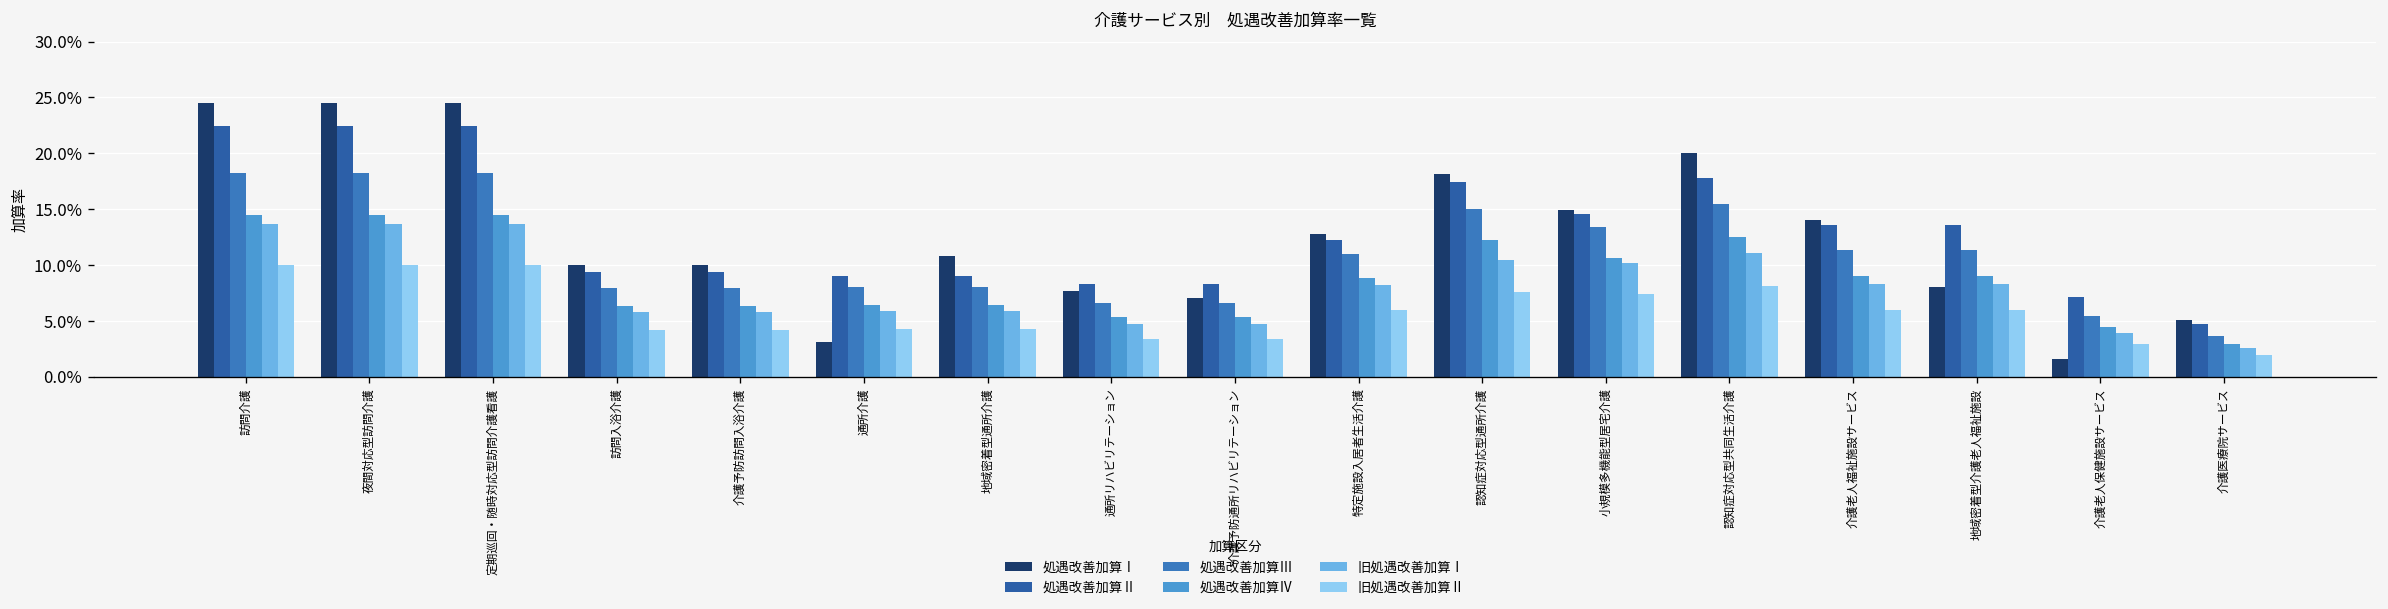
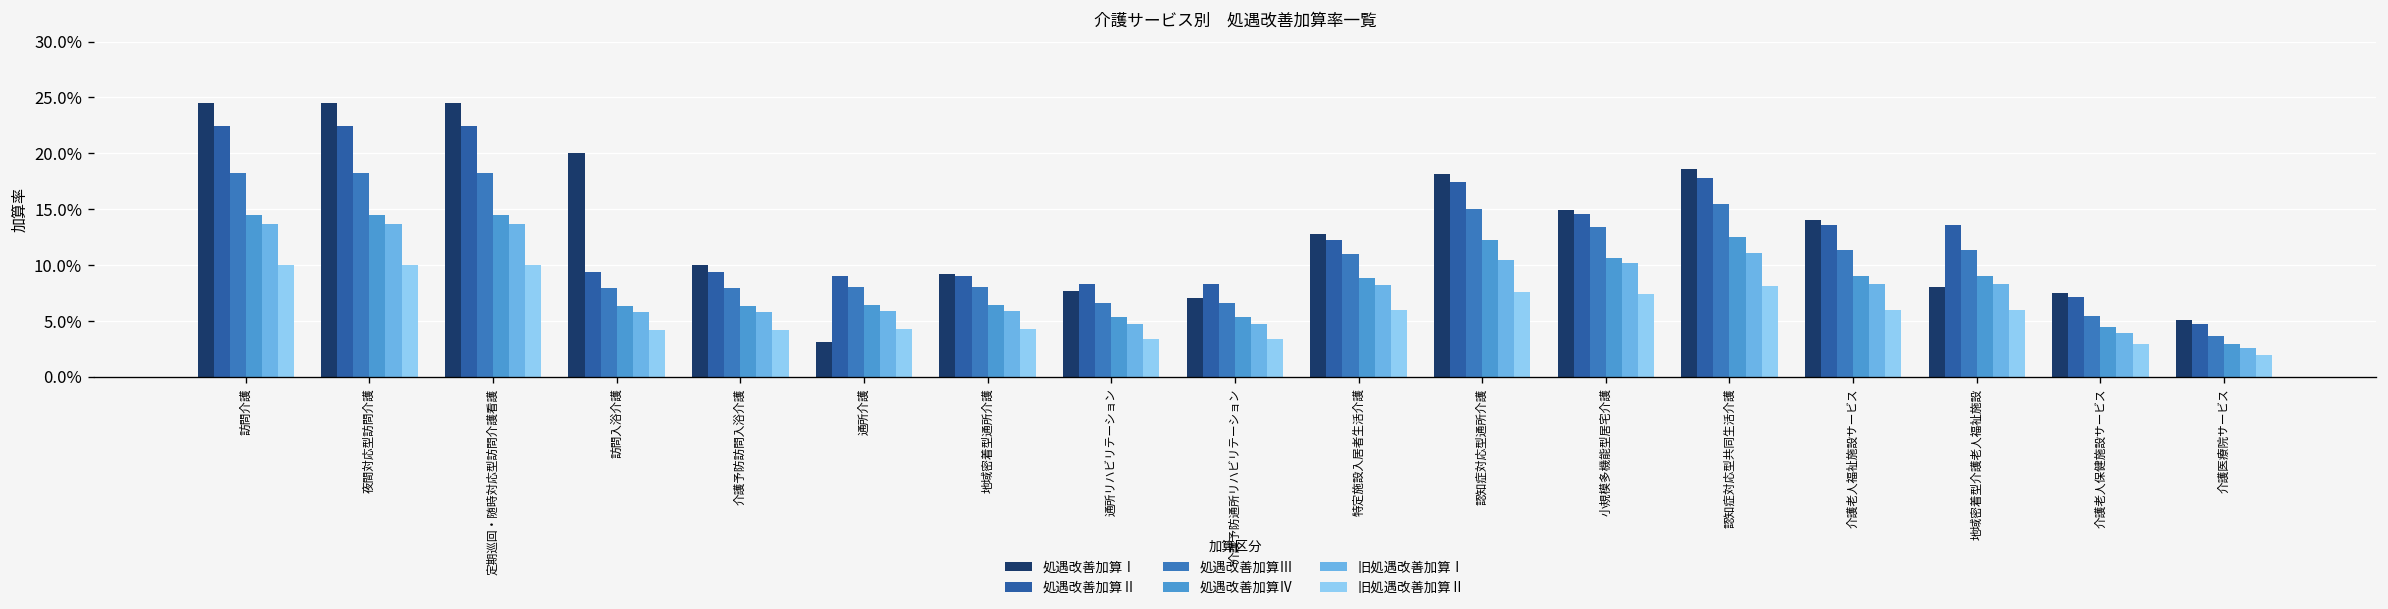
  {
    "処遇改善加算Ⅰ": {
      "訪問介護": "25%",
      "夜間対応型訪問介護": "25%",
      "定期巡回・随時対応型訪問介護看護": "25%",
-     "訪問入浴介護": "10%",
+     "訪問入浴介護": "20%",
      "介護予防訪問入浴介護": "10%",
      "通所介護": "3%",
-     "地域密着型通所介護": "11%",
+     "地域密着型通所介護": "9%",
      "通所リハビリテーション": "8%",
      "介護予防通所リハビリテーション": "7%",
      "特定施設入居者生活介護": "13%",
      "認知症対応型通所介護": "18%",
      "小規模多機能型居宅介護": "15%",
-     "認知症対応型共同生活介護": "20%",
+     "認知症対応型共同生活介護": "19%",
      "介護老人福祉施設サービス": "14%",
      "地域密着型介護老人福祉施設": "8%",
-     "介護老人保健施設サービス": "2%",
+     "介護老人保健施設サービス": "8%",
      "介護医療院サービス": "5%"
    }
  }
